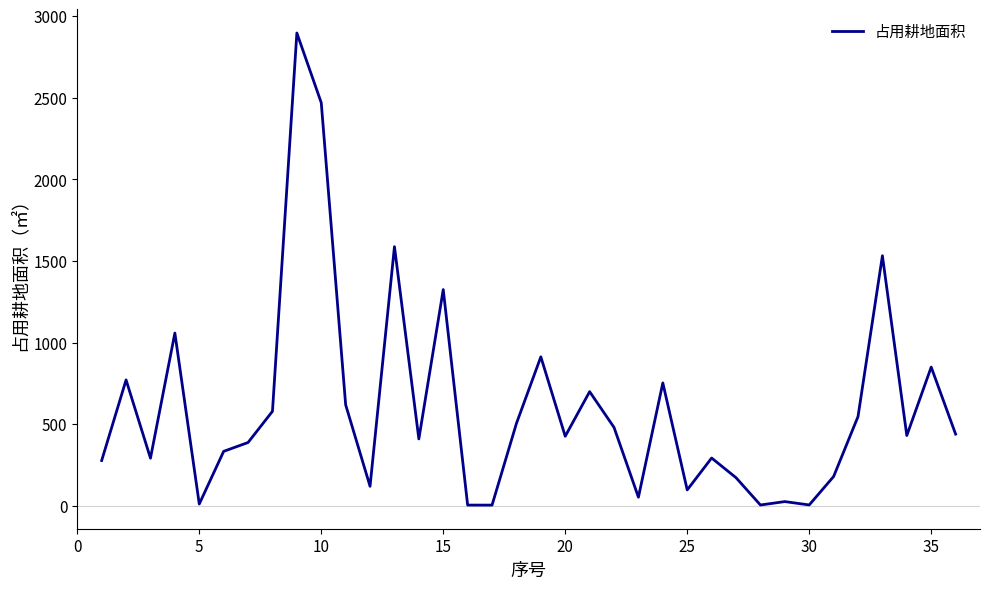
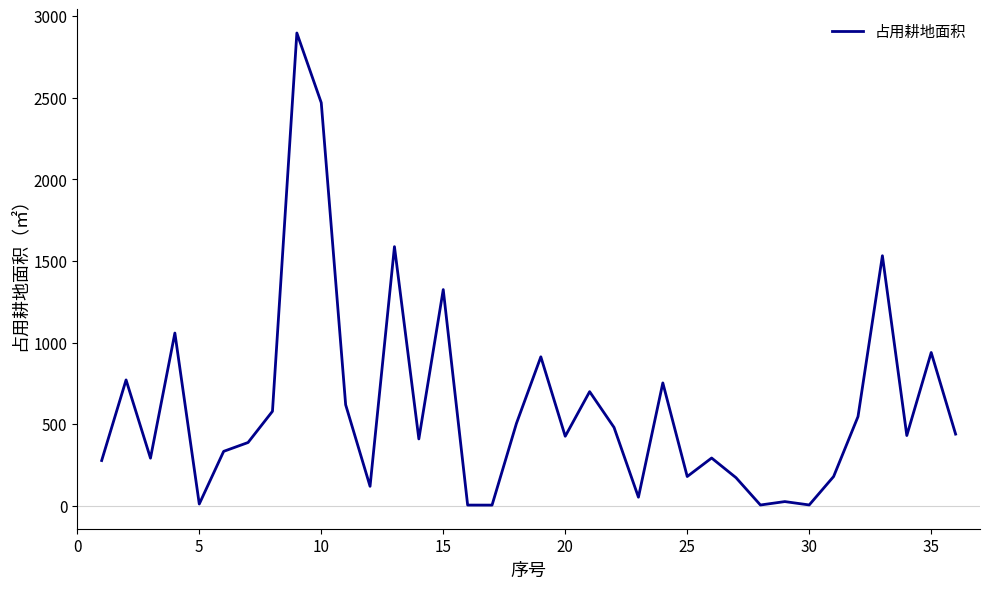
  {
    "5": 10,
    "10": 2470,
    "15": 1330,
    "20": 430,
-   "25": 100,
+   "25": 180,
    "30": 10,
-   "35": 850
+   "35": 940
  }
